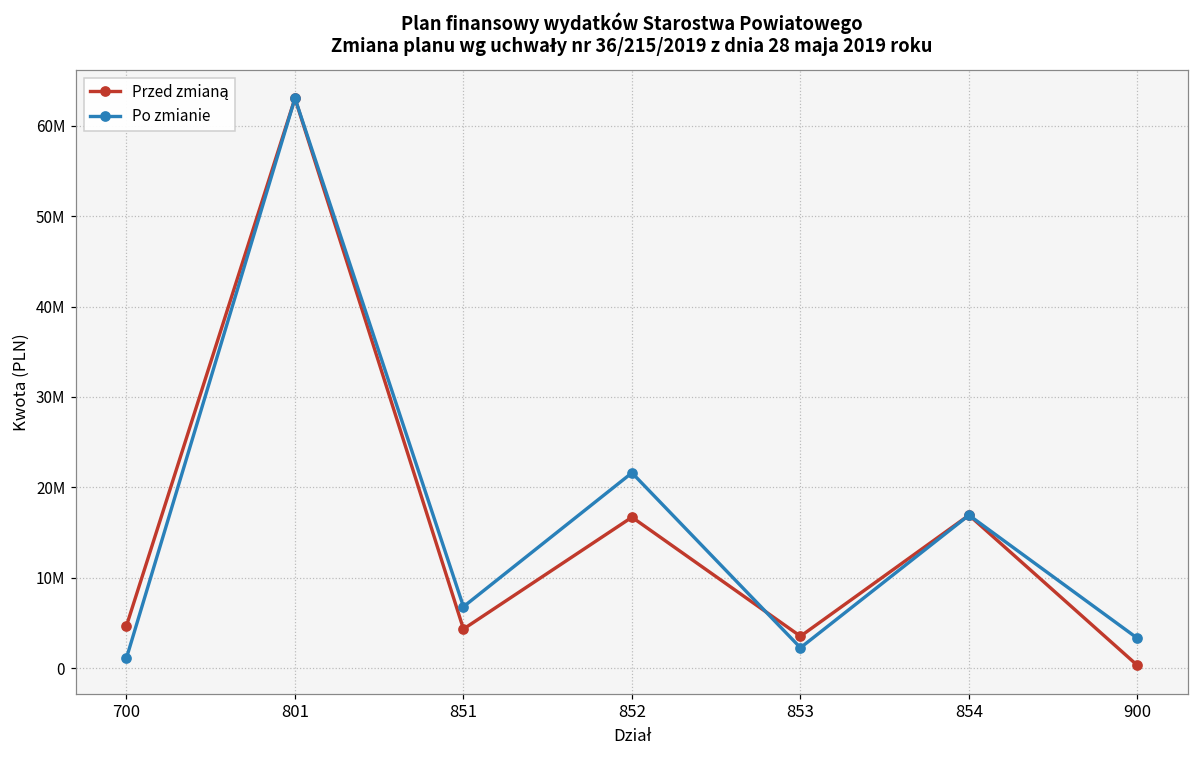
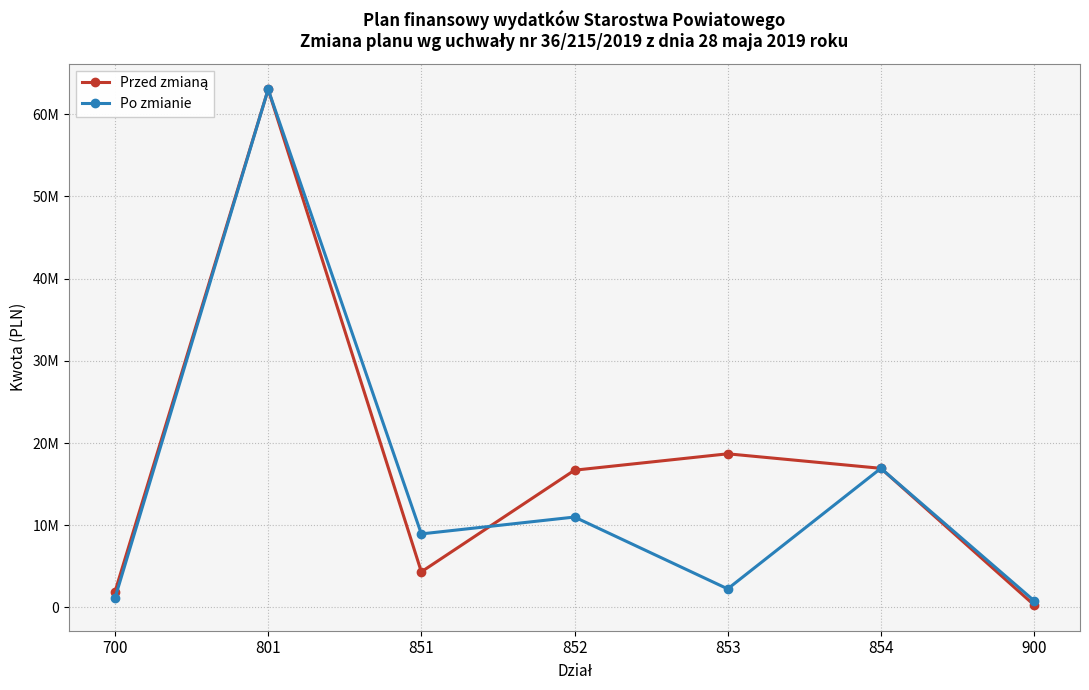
  {
    "Przed zmianą": {
-     "700": 5000000,
+     "700": 2000000,
      "851": 4000000,
      "852": 17000000,
-     "853": 4000000,
+     "853": 19000000,
      "900": 0
    },
    "Po zmianie": {
      "700": 1000000,
-     "851": 7000000,
-     "852": 22000000,
+     "851": 9000000,
+     "852": 11000000,
      "853": 2000000,
-     "900": 3000000
+     "900": 1000000
    }
  }
